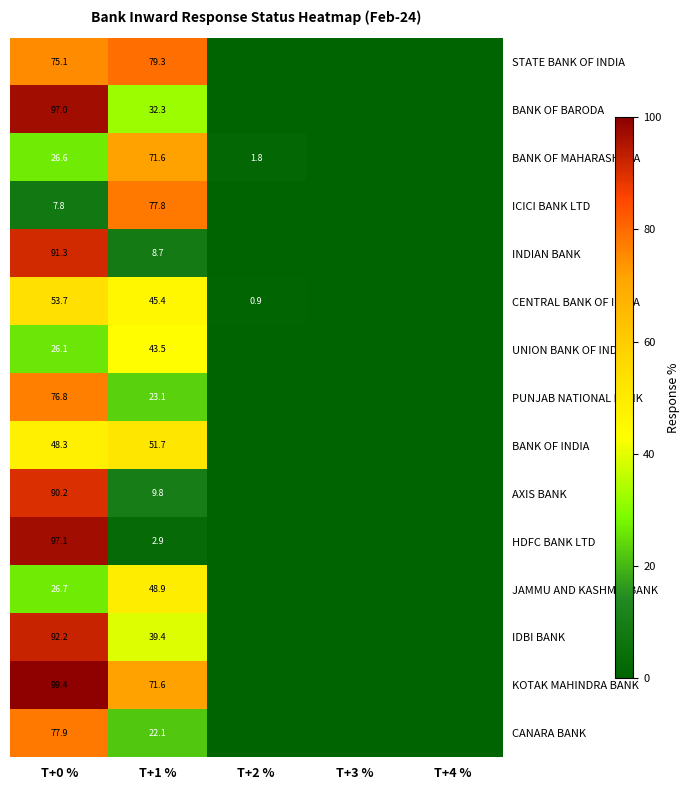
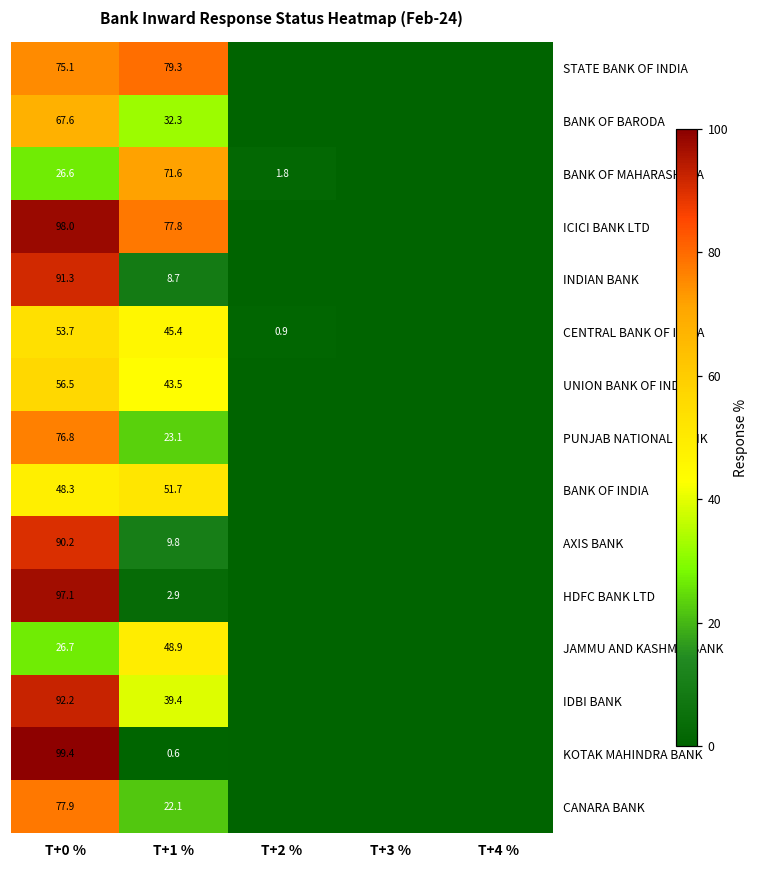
  {
    "STATE BANK OF INDIA": {
      "T+0 %": 75.1,
      "T+1 %": 79.3
    },
    "BANK OF BARODA": {
-     "T+0 %": 97.0,
+     "T+0 %": 67.6,
      "T+1 %": 32.3
    },
    "BANK OF MAHARASHTRA": {
      "T+0 %": 26.6,
      "T+1 %": 71.6,
      "T+2 %": 1.8
    },
    "ICICI BANK LTD": {
-     "T+0 %": 7.8,
+     "T+0 %": 98.0,
      "T+1 %": 77.8
    },
    "INDIAN BANK": {
      "T+0 %": 91.3,
      "T+1 %": 8.7
    },
    "CENTRAL BANK OF INDIA": {
      "T+0 %": 53.7,
      "T+1 %": 45.4,
      "T+2 %": 0.9
    },
    "UNION BANK OF INDIA": {
-     "T+0 %": 26.1,
+     "T+0 %": 56.5,
      "T+1 %": 43.5
    },
    "PUNJAB NATIONAL BANK": {
      "T+0 %": 76.8,
      "T+1 %": 23.1
    },
    "BANK OF INDIA": {
      "T+0 %": 48.3,
      "T+1 %": 51.7
    },
    "AXIS BANK": {
      "T+0 %": 90.2,
      "T+1 %": 9.8
    },
    "HDFC BANK LTD": {
      "T+0 %": 97.1,
      "T+1 %": 2.9
    },
    "JAMMU AND KASHMIR BANK": {
      "T+0 %": 26.7,
      "T+1 %": 48.9
    },
    "IDBI BANK": {
      "T+0 %": 92.2,
      "T+1 %": 39.4
    },
    "KOTAK MAHINDRA BANK": {
      "T+0 %": 99.4,
-     "T+1 %": 71.6
+     "T+1 %": 0.6
    },
    "CANARA BANK": {
      "T+0 %": 77.9,
      "T+1 %": 22.1
    }
  }
